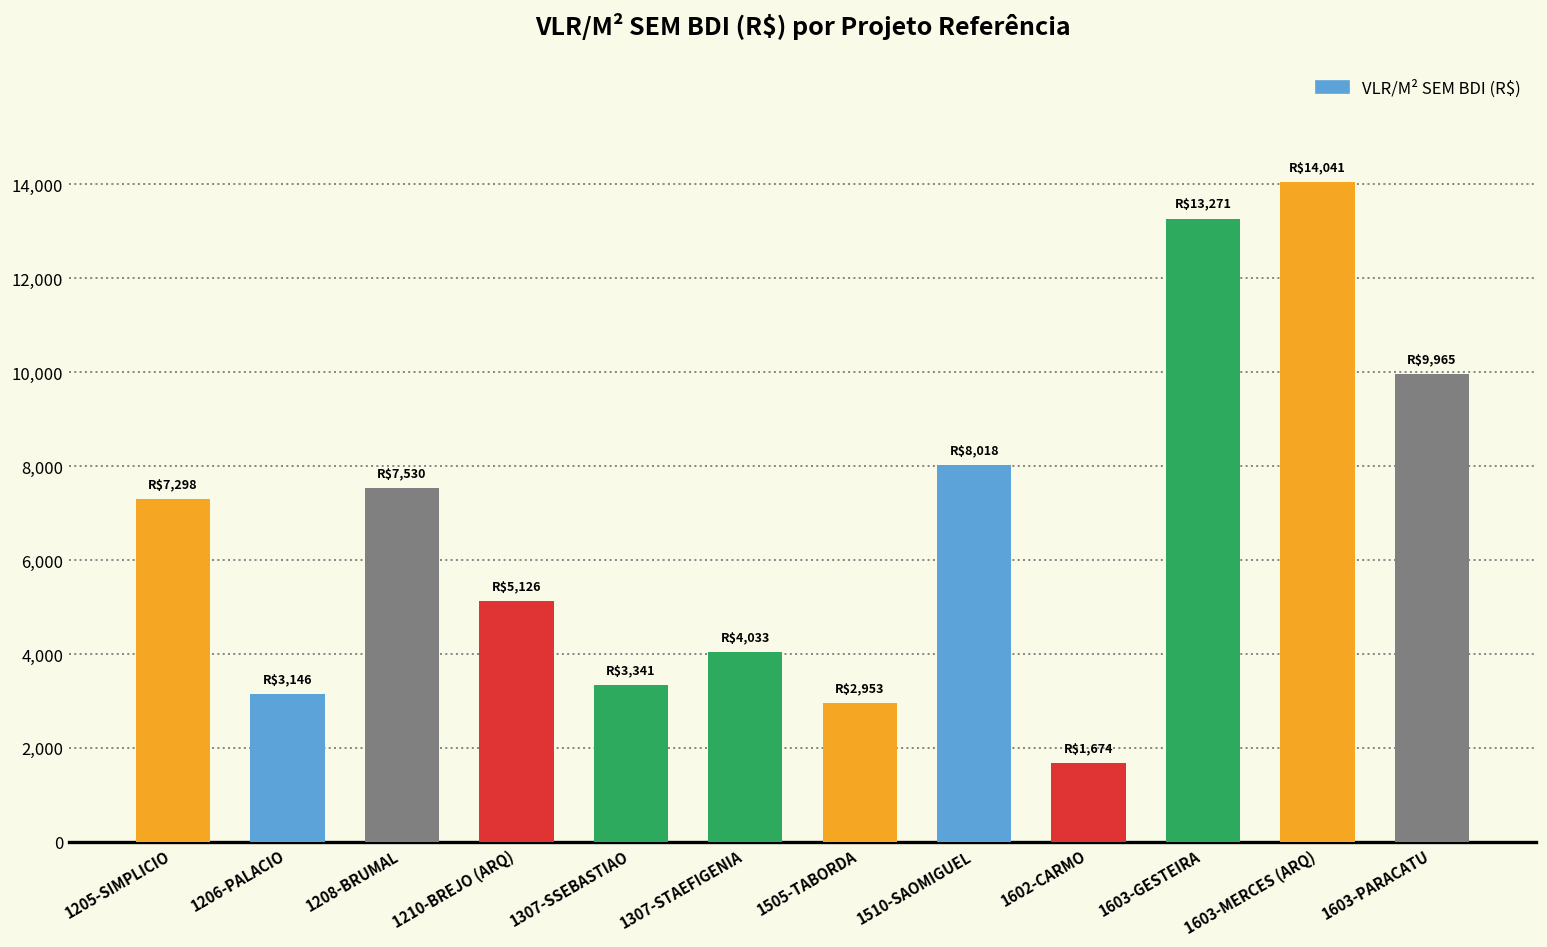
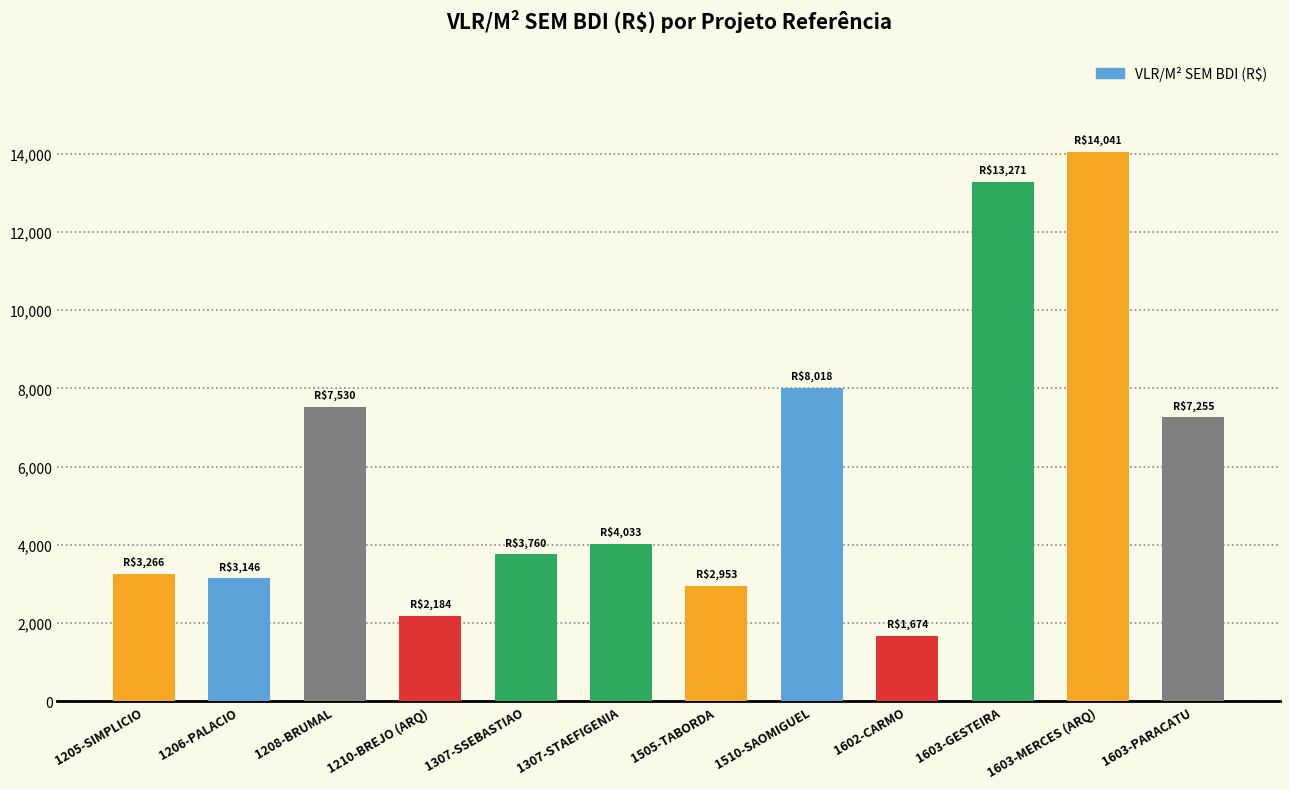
  {
-   "1205-SIMPLICIO": "$7,298",
+   "1205-SIMPLICIO": "$3,266",
    "1206-PALACIO": "$3,146",
    "1208-BRUMAL": "$7,530",
-   "1210-BREJO (ARQ)": "$5,126",
-   "1307-SSEBASTIAO": "$3,341",
+   "1210-BREJO (ARQ)": "$2,184",
+   "1307-SSEBASTIAO": "$3,760",
    "1307-STAEFIGENIA": "$4,033",
    "1505-TABORDA": "$2,953",
    "1510-SAOMIGUEL": "$8,018",
    "1602-CARMO": "$1,674",
    "1603-GESTEIRA": "$13,271",
    "1603-MERCES (ARQ)": "$14,041",
-   "1603-PARACATU": "$9,965"
+   "1603-PARACATU": "$7,255"
  }
